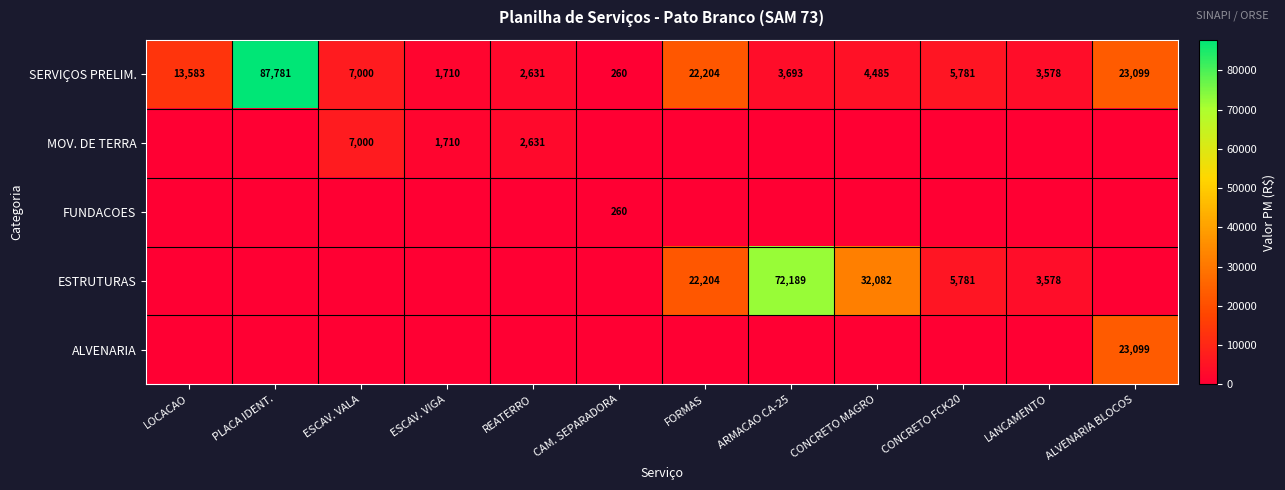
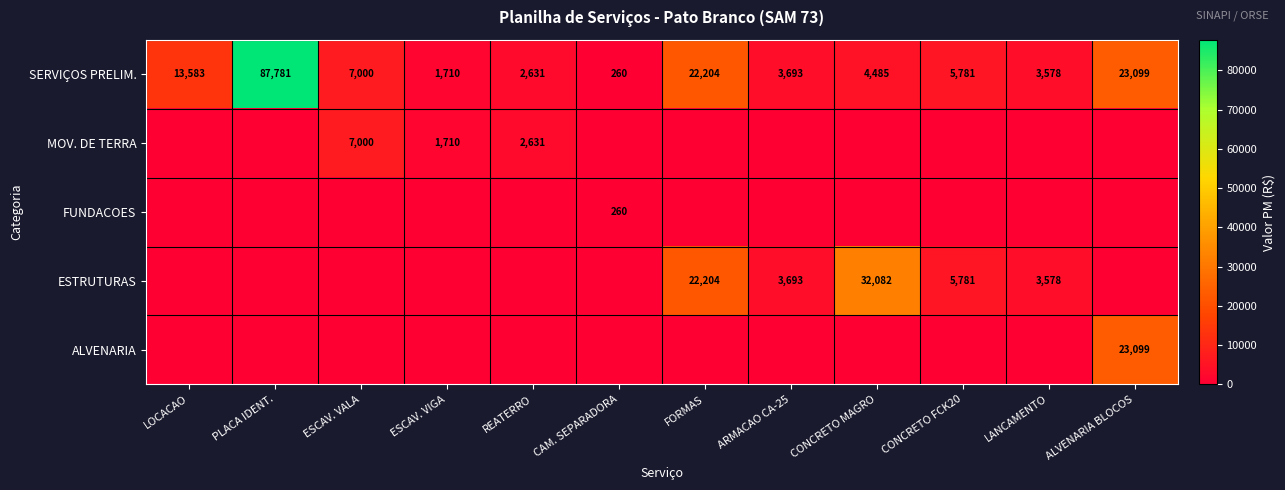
  {
    "SERVIÇOS PRELIM.": {
      "LOCACAO": "13,583",
      "PLACA IDENT.": "87,781",
      "ESCAV. VALA": "7,000",
      "ESCAV. VIGA": "1,710",
      "REATERRO": "2,631",
      "CAM. SEPARADORA": "260",
      "FORMAS": "22,204",
      "ARMACAO CA-25": "3,693",
      "CONCRETO MAGRO": "4,485",
      "CONCRETO FCK20": "5,781",
      "LANCAMENTO": "3,578",
      "ALVENARIA BLOCOS": "23,099"
    },
    "MOV. DE TERRA": {
      "ESCAV. VALA": "7,000",
      "ESCAV. VIGA": "1,710",
      "REATERRO": "2,631"
    },
    "FUNDACOES": {
      "CAM. SEPARADORA": "260"
    },
    "ESTRUTURAS": {
      "FORMAS": "22,204",
-     "ARMACAO CA-25": "72,189",
+     "ARMACAO CA-25": "3,693",
      "CONCRETO MAGRO": "32,082",
      "CONCRETO FCK20": "5,781",
      "LANCAMENTO": "3,578"
    },
    "ALVENARIA": {
      "ALVENARIA BLOCOS": "23,099"
    }
  }
